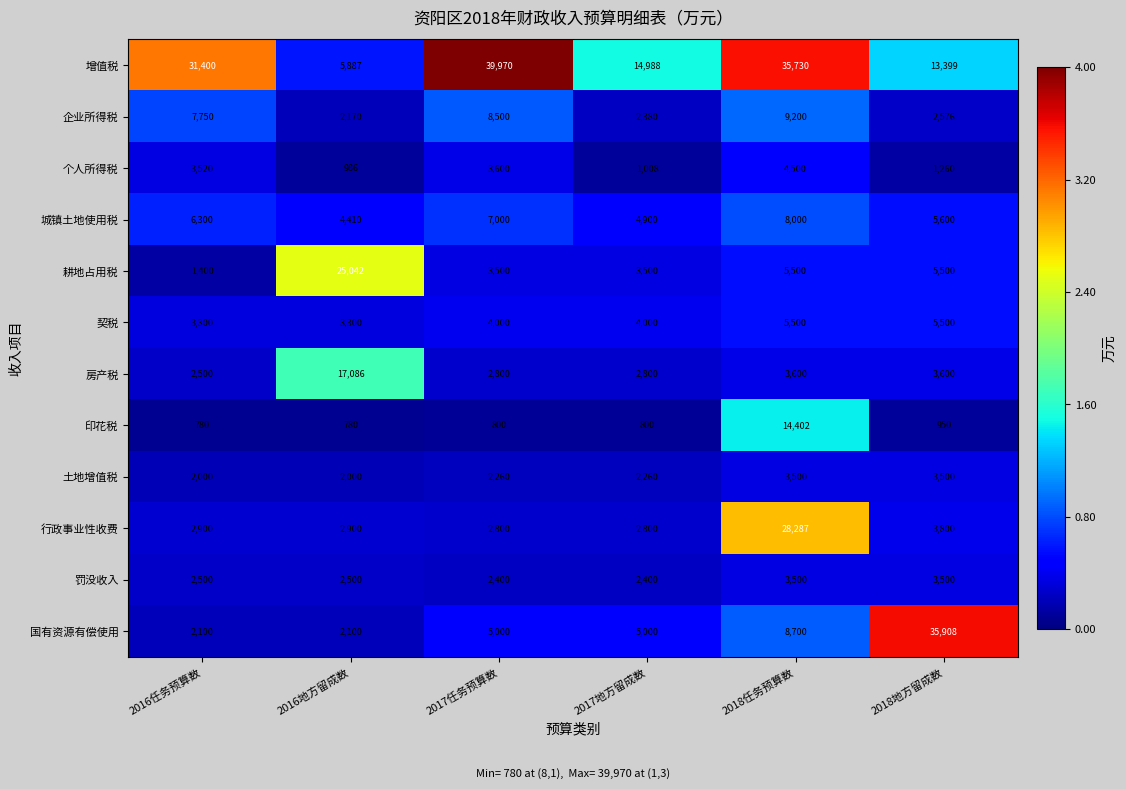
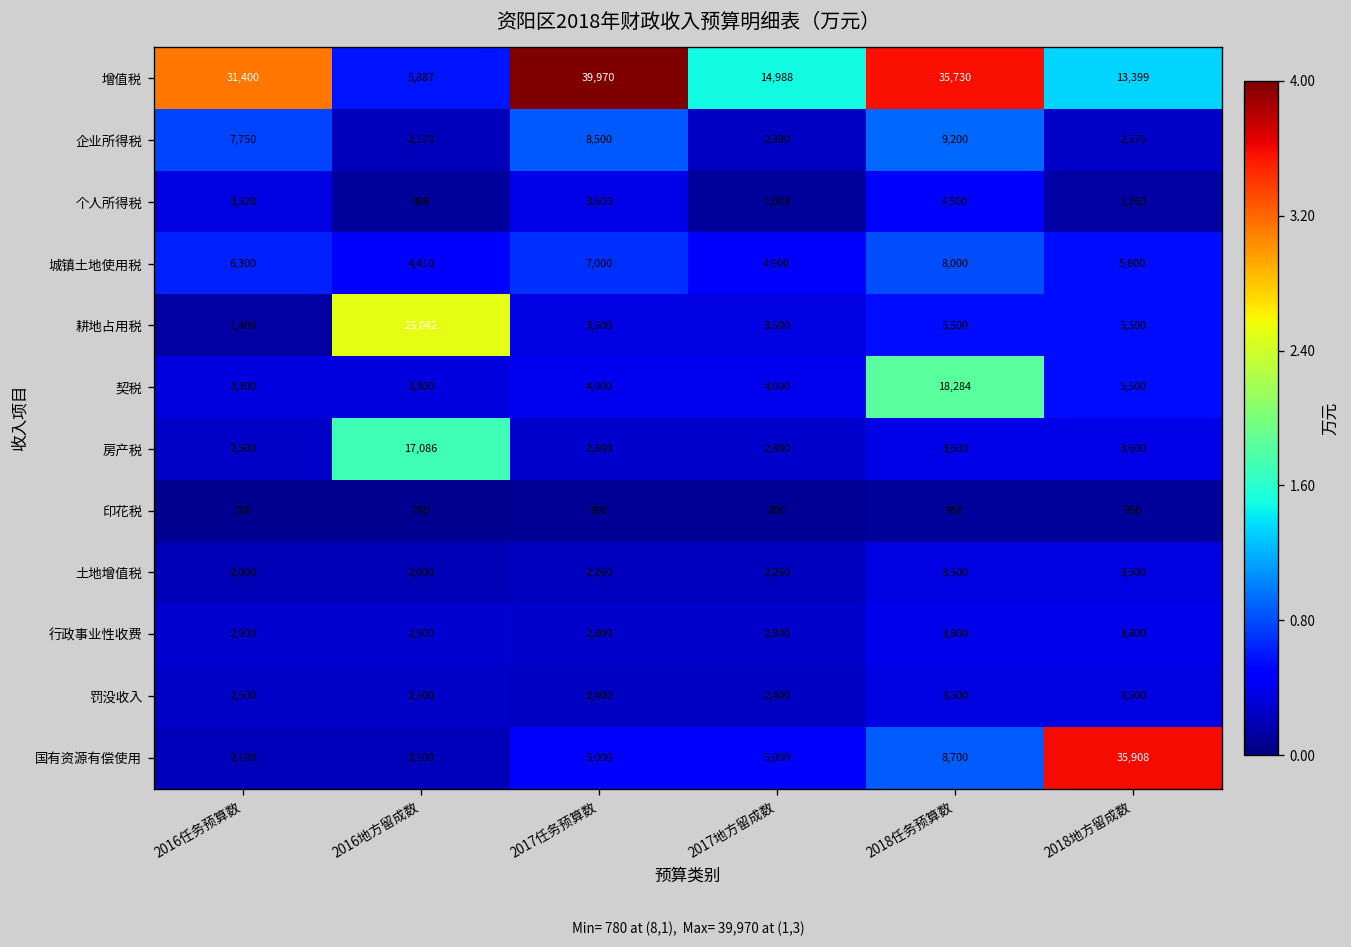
  {
    "增值税": {
      "2016任务预算数": "31,400",
      "2016地方留成数": "5,887",
      "2017任务预算数": "39,970",
      "2017地方留成数": "14,988",
      "2018任务预算数": "35,730",
      "2018地方留成数": "13,399"
    },
    "企业所得税": {
      "2016任务预算数": "7,750",
      "2016地方留成数": "2,170",
      "2017任务预算数": "8,500",
      "2017地方留成数": "2,380",
      "2018任务预算数": "9,200",
      "2018地方留成数": "2,576"
    },
    "个人所得税": {
      "2016任务预算数": "3,520",
      "2016地方留成数": "986",
      "2017任务预算数": "3,600",
      "2017地方留成数": "1,008",
      "2018任务预算数": "4,500",
      "2018地方留成数": "1,260"
    },
    "城镇土地使用税": {
      "2016任务预算数": "6,300",
      "2016地方留成数": "4,410",
      "2017任务预算数": "7,000",
      "2017地方留成数": "4,900",
      "2018任务预算数": "8,000",
      "2018地方留成数": "5,600"
    },
    "耕地占用税": {
      "2016任务预算数": "1,400",
      "2016地方留成数": "25,042",
      "2017任务预算数": "3,500",
      "2017地方留成数": "3,500",
      "2018任务预算数": "5,500",
      "2018地方留成数": "5,500"
    },
    "契税": {
      "2016任务预算数": "3,300",
      "2016地方留成数": "3,300",
      "2017任务预算数": "4,000",
      "2017地方留成数": "4,000",
-     "2018任务预算数": "5,500",
+     "2018任务预算数": "18,284",
      "2018地方留成数": "5,500"
    },
    "房产税": {
      "2016任务预算数": "2,500",
      "2016地方留成数": "17,086",
      "2017任务预算数": "2,800",
      "2017地方留成数": "2,800",
      "2018任务预算数": "3,600",
      "2018地方留成数": "3,600"
    },
    "印花税": {
      "2016任务预算数": "780",
      "2016地方留成数": "780",
      "2017任务预算数": "800",
      "2017地方留成数": "800",
-     "2018任务预算数": "14,402",
+     "2018任务预算数": "950",
      "2018地方留成数": "950"
    },
    "土地增值税": {
      "2016任务预算数": "2,000",
      "2016地方留成数": "2,000",
      "2017任务预算数": "2,260",
      "2017地方留成数": "2,260",
      "2018任务预算数": "3,500",
      "2018地方留成数": "3,500"
    },
    "行政事业性收费": {
      "2016任务预算数": "2,900",
      "2016地方留成数": "2,900",
      "2017任务预算数": "2,800",
      "2017地方留成数": "2,800",
-     "2018任务预算数": "28,287",
+     "2018任务预算数": "3,800",
      "2018地方留成数": "3,800"
    },
    "罚没收入": {
      "2016任务预算数": "2,500",
      "2016地方留成数": "2,500",
      "2017任务预算数": "2,400",
      "2017地方留成数": "2,400",
      "2018任务预算数": "3,500",
      "2018地方留成数": "3,500"
    },
    "国有资源有偿使用": {
      "2016任务预算数": "2,100",
      "2016地方留成数": "2,100",
      "2017任务预算数": "5,000",
      "2017地方留成数": "5,000",
      "2018任务预算数": "8,700",
      "2018地方留成数": "35,908"
    }
  }
